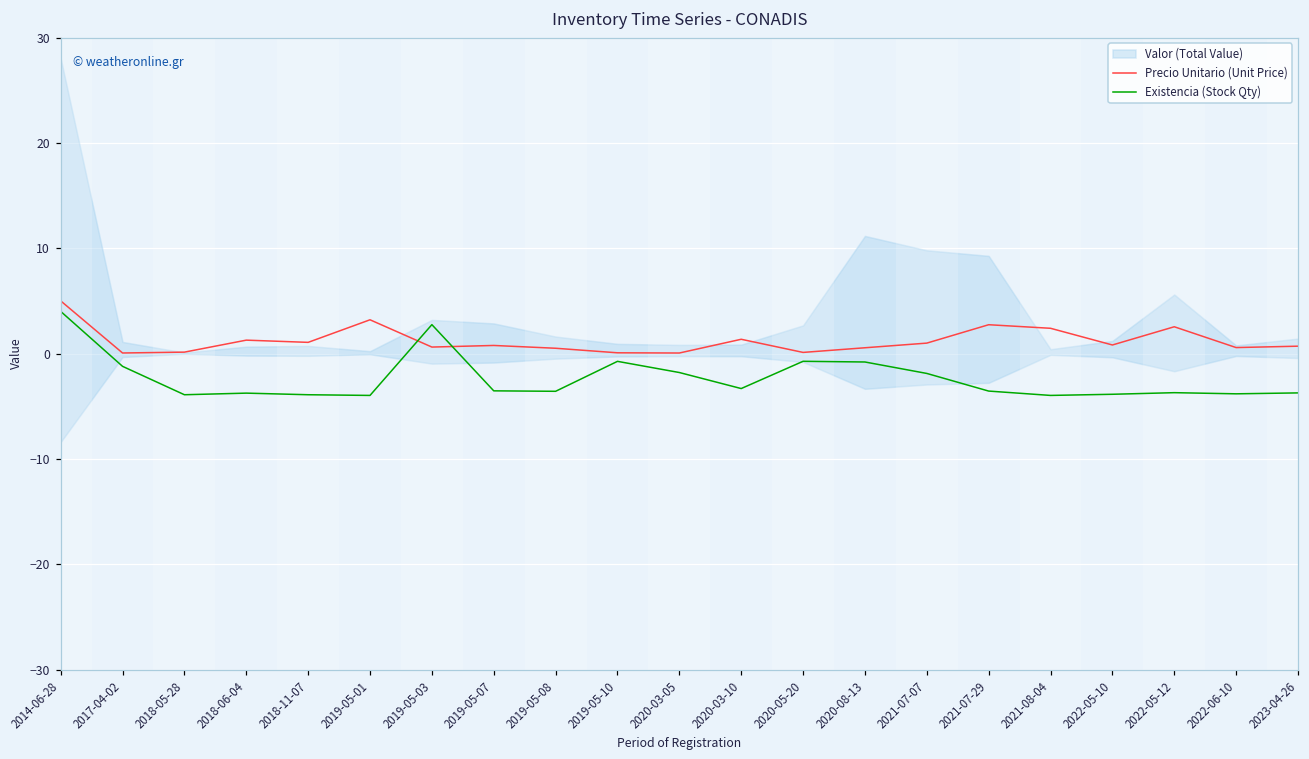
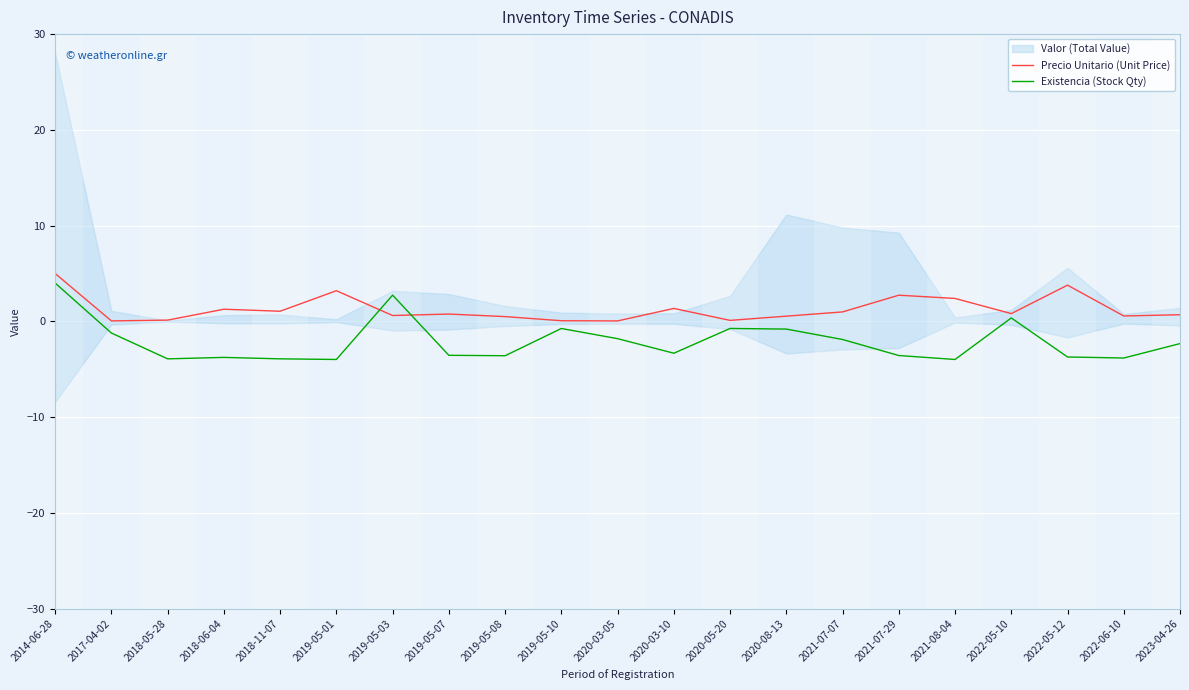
  {
    "Precio Unitario (Unit Price)": {
      "2014-06-28": 5,
      "2017-04-02": 0,
      "2018-06-04": 1,
      "2018-11-07": 1,
      "2019-05-01": 3,
      "2019-05-03": 1,
      "2019-05-07": 1,
      "2019-05-08": 0,
      "2019-05-10": 0,
      "2020-03-05": 0,
      "2020-03-10": 1,
      "2020-05-20": 0,
      "2020-08-13": 1,
      "2021-07-07": 1,
      "2021-07-29": 3,
      "2021-08-04": 2,
      "2022-05-10": 1,
-     "2022-05-12": 3,
+     "2022-05-12": 4,
      "2023-04-26": 1
    },
    "Existencia (Stock Qty)": {
      "2014-06-28": 4,
      "2017-04-02": -1,
      "2018-05-28": -4,
      "2018-06-04": -4,
      "2018-11-07": -4,
      "2019-05-01": -4,
      "2019-05-03": 3,
      "2019-05-07": -4,
      "2019-05-08": -4,
      "2019-05-10": -1,
      "2020-03-05": -2,
      "2020-03-10": -3,
      "2020-05-20": -1,
      "2020-08-13": -1,
      "2021-07-07": -2,
      "2021-07-29": -4,
      "2021-08-04": -4,
-     "2022-05-10": -4,
+     "2022-05-10": 0,
      "2022-05-12": -4,
      "2022-06-10": -4,
-     "2023-04-26": -4
+     "2023-04-26": -2
    }
  }
